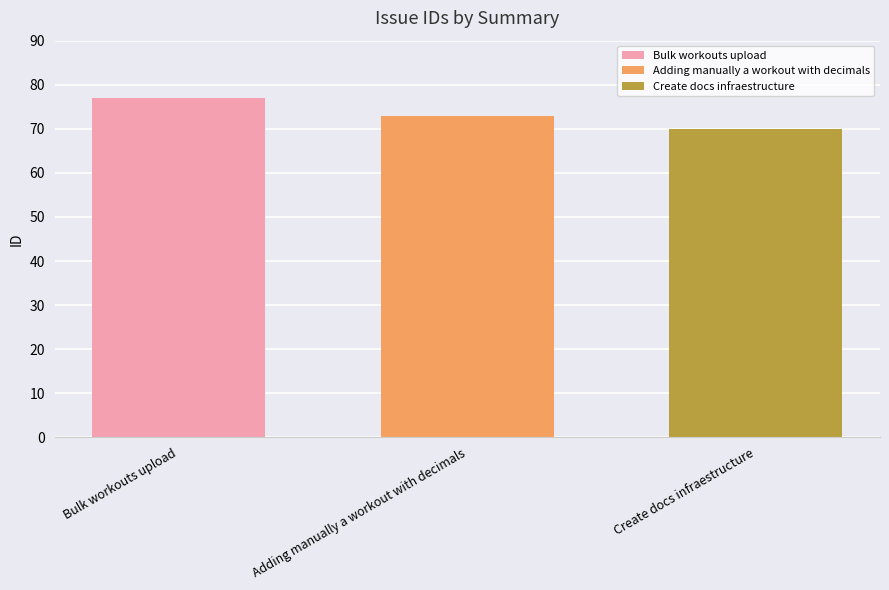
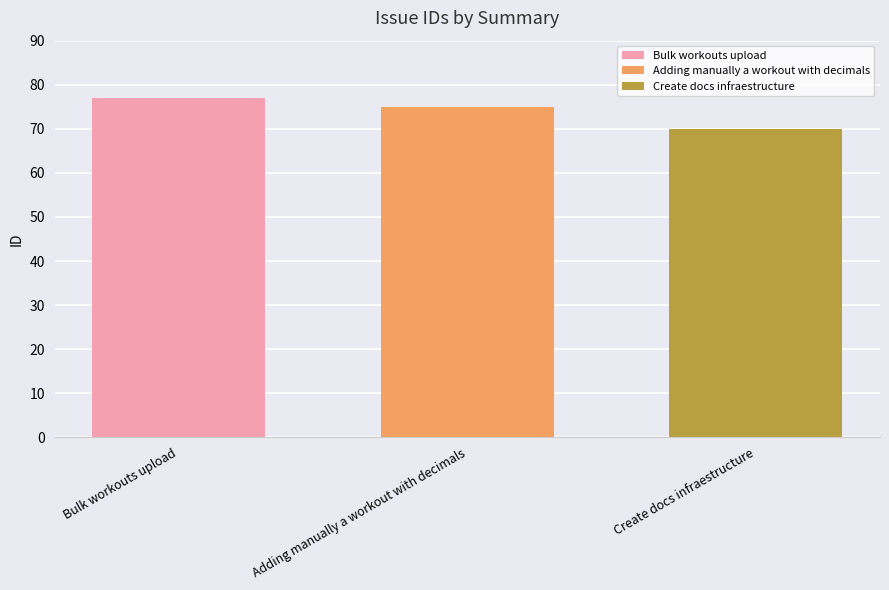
  {
    "Bulk workouts upload": 77,
-   "Adding manually a workout with decimals": 73,
+   "Adding manually a workout with decimals": 75,
    "Create docs infraestructure": 70
  }
